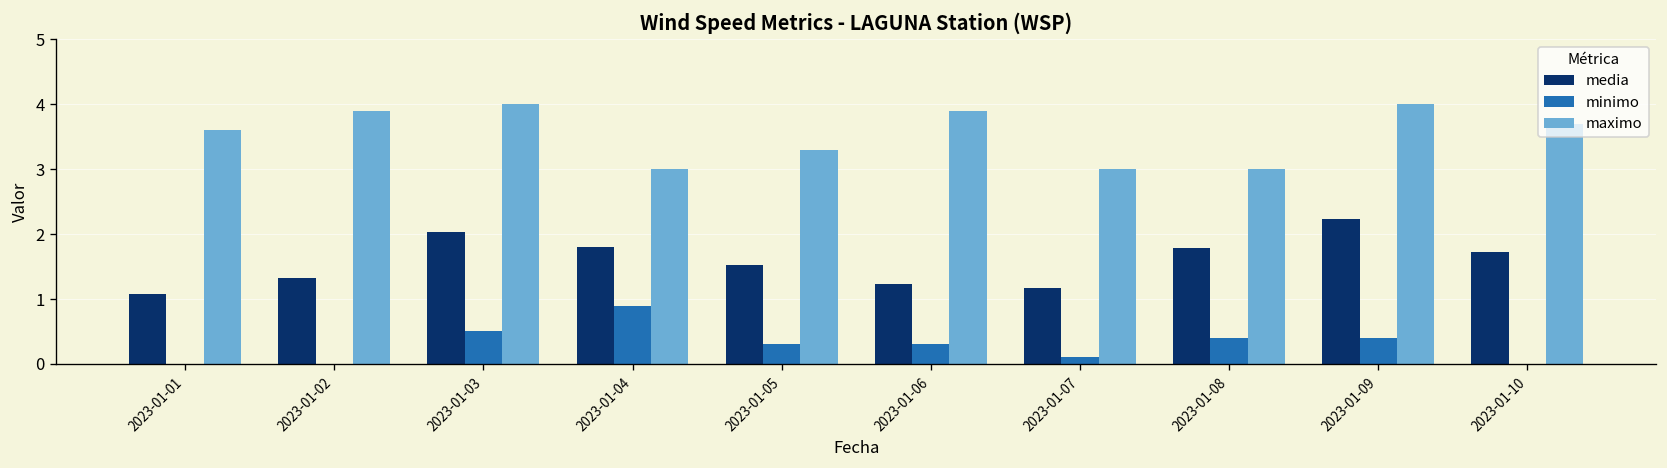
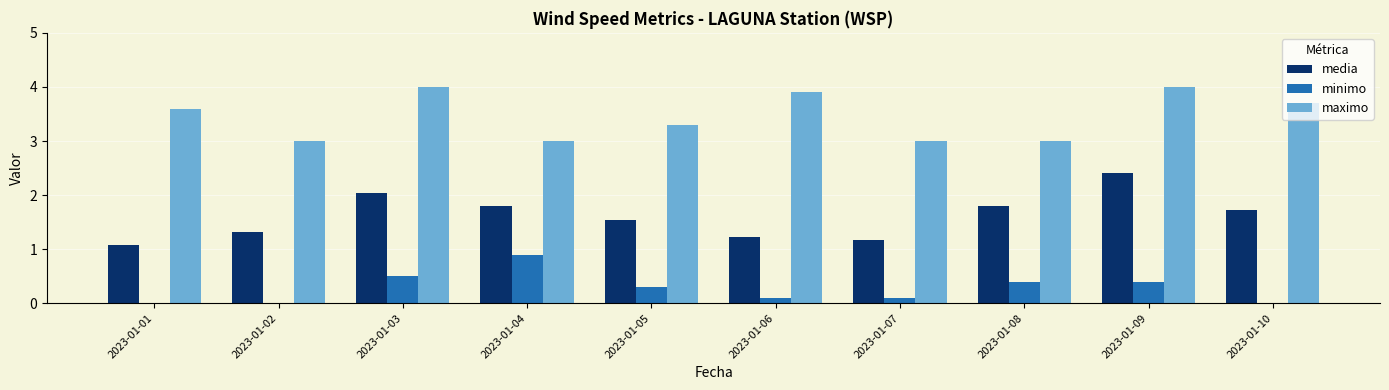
  {
    "media": {
      "2023-01-01": 1.1,
      "2023-01-02": 1.3,
      "2023-01-03": 2.0,
      "2023-01-04": 1.8,
      "2023-01-05": 1.5,
      "2023-01-06": 1.2,
      "2023-01-07": 1.2,
      "2023-01-08": 1.8,
-     "2023-01-09": 2.2,
+     "2023-01-09": 2.4,
      "2023-01-10": 1.7
    },
    "minimo": {
      "2023-01-01": 0.0,
      "2023-01-02": 0.0,
      "2023-01-03": 0.5,
      "2023-01-04": 0.9,
      "2023-01-05": 0.3,
-     "2023-01-06": 0.3,
+     "2023-01-06": 0.1,
      "2023-01-07": 0.1,
      "2023-01-08": 0.4,
      "2023-01-09": 0.4,
      "2023-01-10": 0.0
    },
    "maximo": {
      "2023-01-01": 3.6,
-     "2023-01-02": 3.9,
+     "2023-01-02": 3.0,
      "2023-01-03": 4.0,
      "2023-01-04": 3.0,
      "2023-01-05": 3.3,
      "2023-01-06": 3.9,
      "2023-01-07": 3.0,
      "2023-01-08": 3.0,
      "2023-01-09": 4.0
    }
  }
